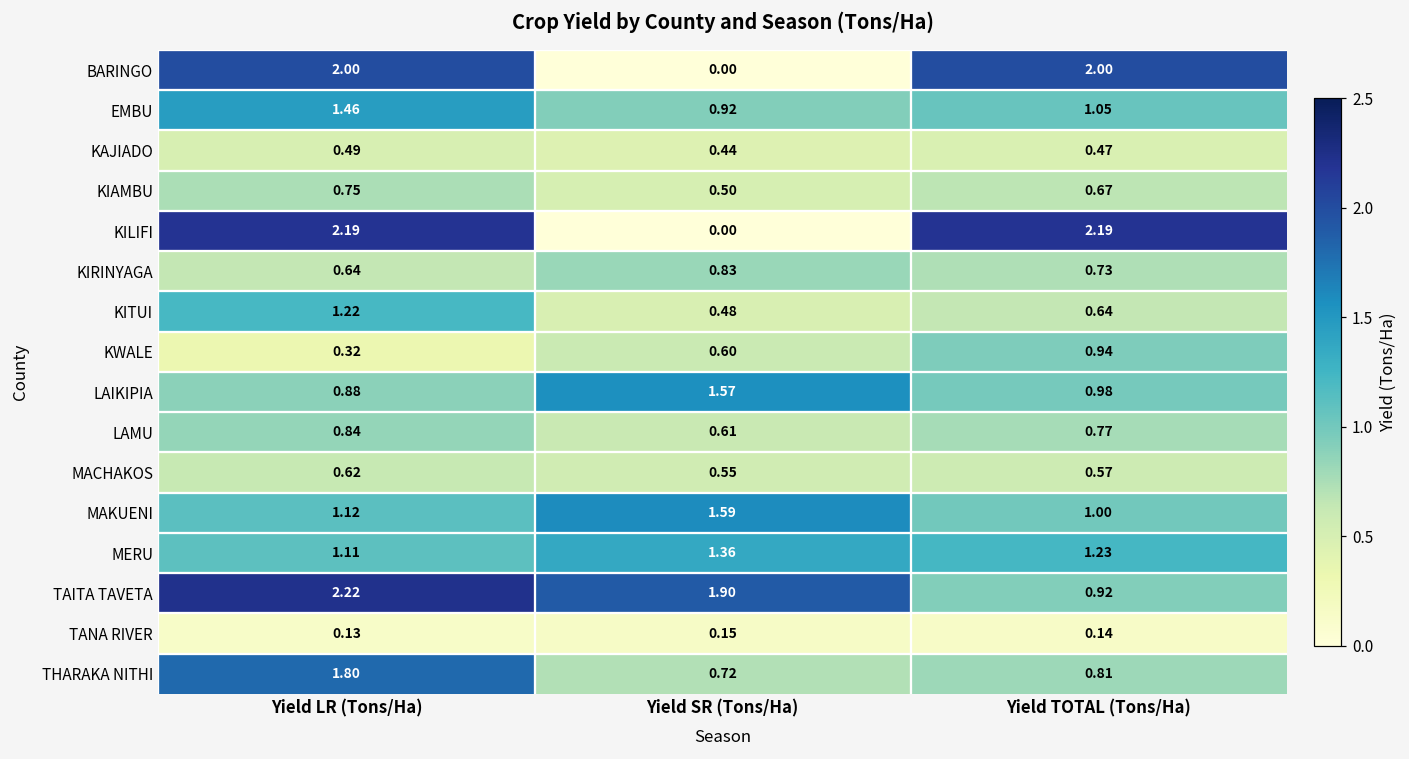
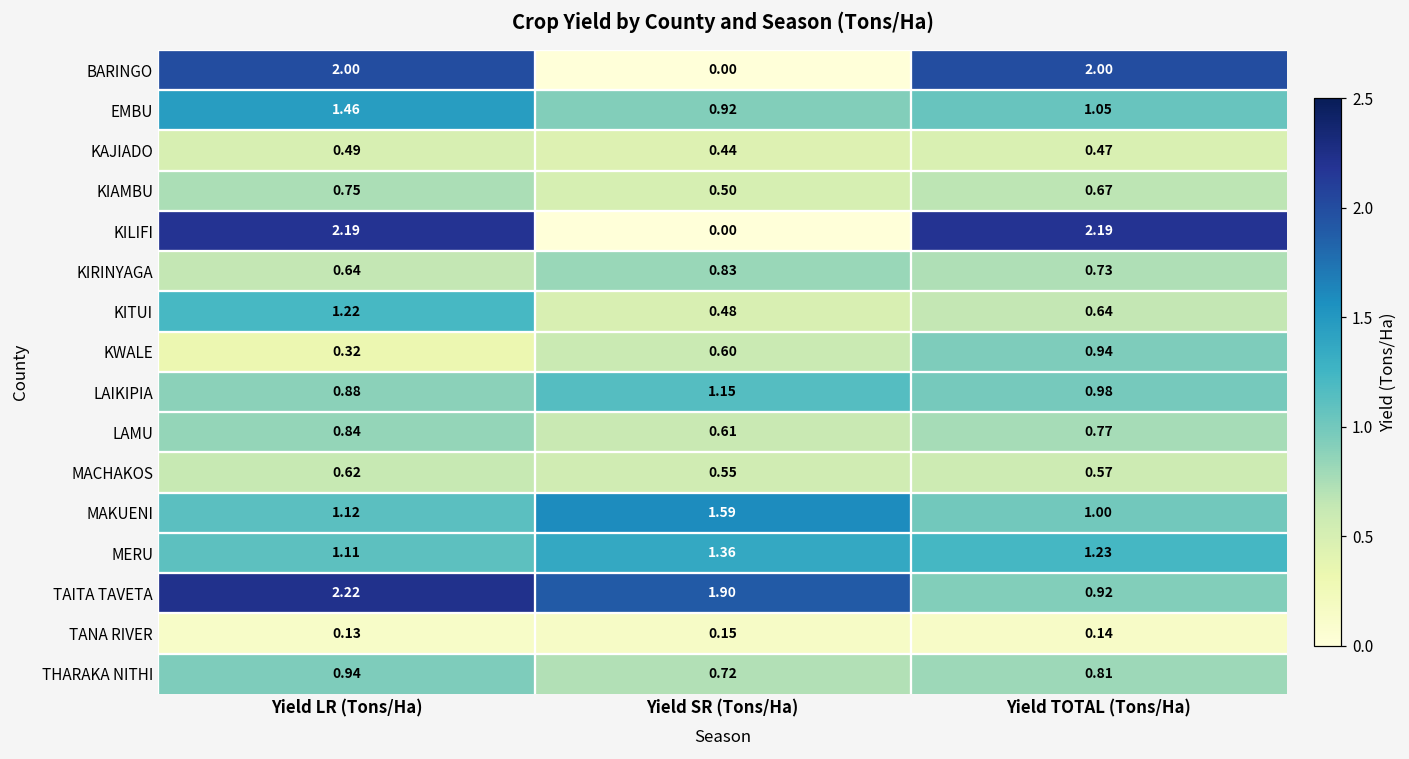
  {
    "BARINGO": {
      "Yield LR (Tons/Ha)": 2.00,
      "Yield SR (Tons/Ha)": 0.00,
      "Yield TOTAL (Tons/Ha)": 2.00
    },
    "EMBU": {
      "Yield LR (Tons/Ha)": 1.46,
      "Yield SR (Tons/Ha)": 0.92,
      "Yield TOTAL (Tons/Ha)": 1.05
    },
    "KAJIADO": {
      "Yield LR (Tons/Ha)": 0.49,
      "Yield SR (Tons/Ha)": 0.44,
      "Yield TOTAL (Tons/Ha)": 0.47
    },
    "KIAMBU": {
      "Yield LR (Tons/Ha)": 0.75,
      "Yield SR (Tons/Ha)": 0.50,
      "Yield TOTAL (Tons/Ha)": 0.67
    },
    "KILIFI": {
      "Yield LR (Tons/Ha)": 2.19,
      "Yield SR (Tons/Ha)": 0.00,
      "Yield TOTAL (Tons/Ha)": 2.19
    },
    "KIRINYAGA": {
      "Yield LR (Tons/Ha)": 0.64,
      "Yield SR (Tons/Ha)": 0.83,
      "Yield TOTAL (Tons/Ha)": 0.73
    },
    "KITUI": {
      "Yield LR (Tons/Ha)": 1.22,
      "Yield SR (Tons/Ha)": 0.48,
      "Yield TOTAL (Tons/Ha)": 0.64
    },
    "KWALE": {
      "Yield LR (Tons/Ha)": 0.32,
      "Yield SR (Tons/Ha)": 0.60,
      "Yield TOTAL (Tons/Ha)": 0.94
    },
    "LAIKIPIA": {
      "Yield LR (Tons/Ha)": 0.88,
-     "Yield SR (Tons/Ha)": 1.57,
+     "Yield SR (Tons/Ha)": 1.15,
      "Yield TOTAL (Tons/Ha)": 0.98
    },
    "LAMU": {
      "Yield LR (Tons/Ha)": 0.84,
      "Yield SR (Tons/Ha)": 0.61,
      "Yield TOTAL (Tons/Ha)": 0.77
    },
    "MACHAKOS": {
      "Yield LR (Tons/Ha)": 0.62,
      "Yield SR (Tons/Ha)": 0.55,
      "Yield TOTAL (Tons/Ha)": 0.57
    },
    "MAKUENI": {
      "Yield LR (Tons/Ha)": 1.12,
      "Yield SR (Tons/Ha)": 1.59,
      "Yield TOTAL (Tons/Ha)": 1.00
    },
    "MERU": {
      "Yield LR (Tons/Ha)": 1.11,
      "Yield SR (Tons/Ha)": 1.36,
      "Yield TOTAL (Tons/Ha)": 1.23
    },
    "TAITA TAVETA": {
      "Yield LR (Tons/Ha)": 2.22,
      "Yield SR (Tons/Ha)": 1.90,
      "Yield TOTAL (Tons/Ha)": 0.92
    },
    "TANA RIVER": {
      "Yield LR (Tons/Ha)": 0.13,
      "Yield SR (Tons/Ha)": 0.15,
      "Yield TOTAL (Tons/Ha)": 0.14
    },
    "THARAKA NITHI": {
-     "Yield LR (Tons/Ha)": 1.80,
+     "Yield LR (Tons/Ha)": 0.94,
      "Yield SR (Tons/Ha)": 0.72,
      "Yield TOTAL (Tons/Ha)": 0.81
    }
  }
